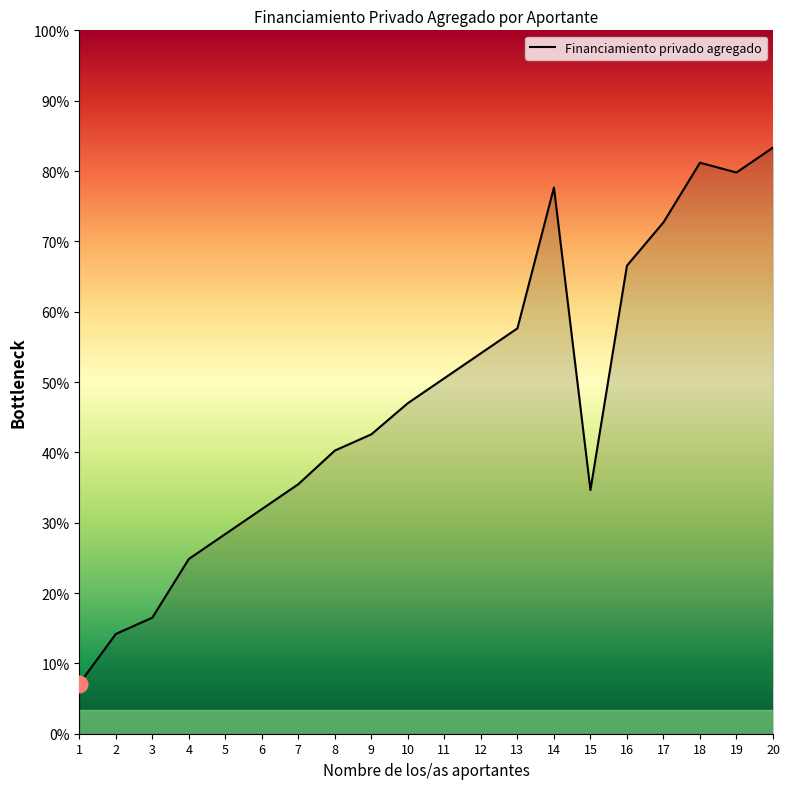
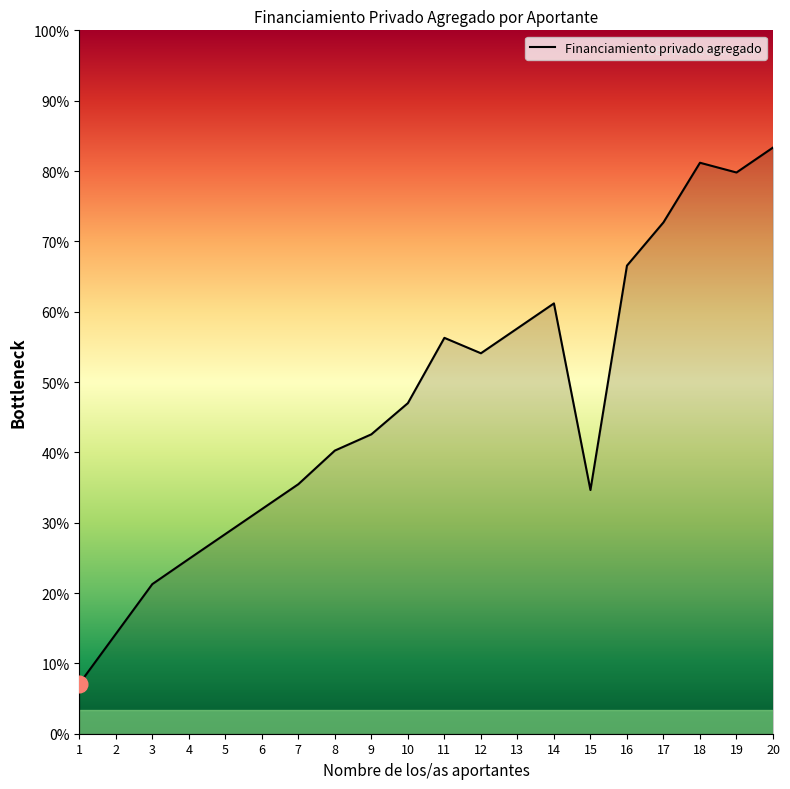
  {
    "Financiamiento privado agregado": {
      "2": "14%",
-     "3": "16%",
+     "3": "21%",
      "4": "25%",
      "5": "28%",
      "6": "32%",
      "7": "35%",
      "8": "40%",
      "9": "43%",
      "10": "47%",
-     "11": "51%",
+     "11": "56%",
      "12": "54%",
      "13": "58%",
-     "14": "78%",
+     "14": "61%",
      "15": "35%",
      "16": "67%",
      "17": "73%",
      "18": "81%",
      "19": "80%",
      "20": "83%"
    }
  }
